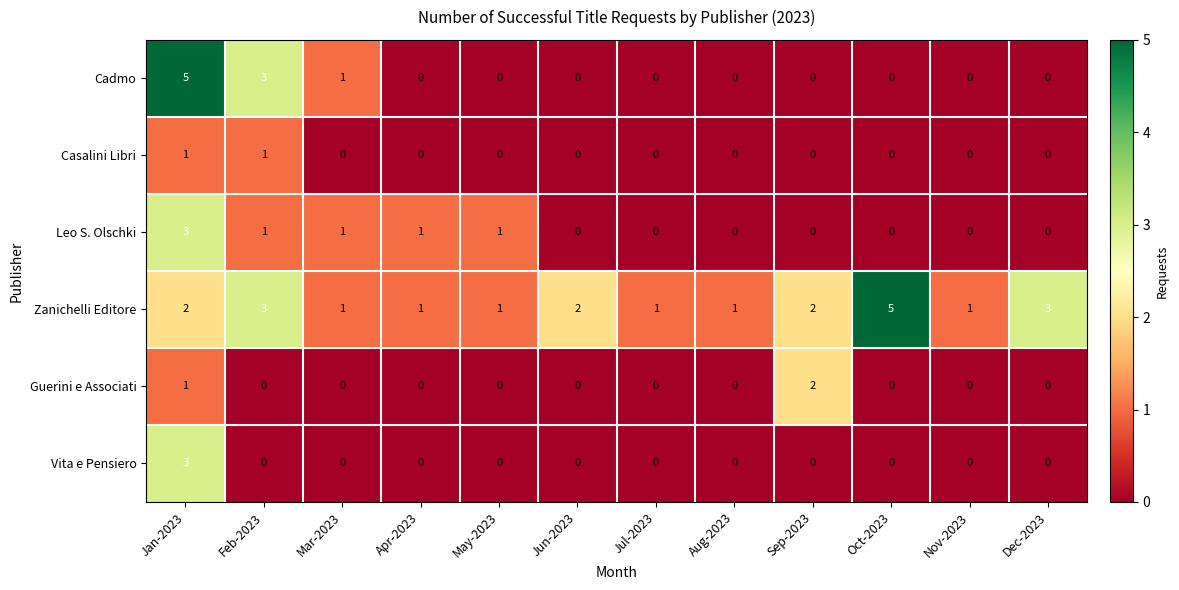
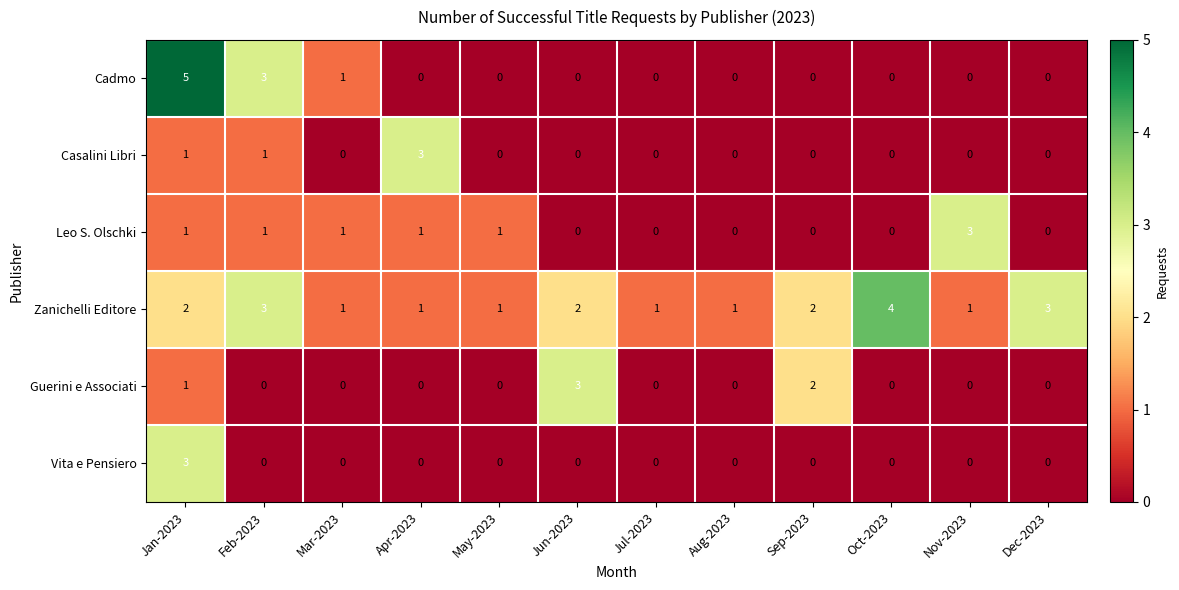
  {
    "Cadmo": {
      "Jan-2023": 5,
      "Feb-2023": 3,
      "Mar-2023": 1,
      "Apr-2023": 0,
      "May-2023": 0,
      "Jun-2023": 0,
      "Jul-2023": 0,
      "Aug-2023": 0,
      "Sep-2023": 0,
      "Oct-2023": 0,
      "Nov-2023": 0,
      "Dec-2023": 0
    },
    "Casalini Libri": {
      "Jan-2023": 1,
      "Feb-2023": 1,
      "Mar-2023": 0,
-     "Apr-2023": 0,
+     "Apr-2023": 3,
      "May-2023": 0,
      "Jun-2023": 0,
      "Jul-2023": 0,
      "Aug-2023": 0,
      "Sep-2023": 0,
      "Oct-2023": 0,
      "Nov-2023": 0,
      "Dec-2023": 0
    },
    "Leo S. Olschki": {
-     "Jan-2023": 3,
+     "Jan-2023": 1,
      "Feb-2023": 1,
      "Mar-2023": 1,
      "Apr-2023": 1,
      "May-2023": 1,
      "Jun-2023": 0,
      "Jul-2023": 0,
      "Aug-2023": 0,
      "Sep-2023": 0,
      "Oct-2023": 0,
-     "Nov-2023": 0,
+     "Nov-2023": 3,
      "Dec-2023": 0
    },
    "Zanichelli Editore": {
      "Jan-2023": 2,
      "Feb-2023": 3,
      "Mar-2023": 1,
      "Apr-2023": 1,
      "May-2023": 1,
      "Jun-2023": 2,
      "Jul-2023": 1,
      "Aug-2023": 1,
      "Sep-2023": 2,
-     "Oct-2023": 5,
+     "Oct-2023": 4,
      "Nov-2023": 1,
      "Dec-2023": 3
    },
    "Guerini e Associati": {
      "Jan-2023": 1,
      "Feb-2023": 0,
      "Mar-2023": 0,
      "Apr-2023": 0,
      "May-2023": 0,
-     "Jun-2023": 0,
+     "Jun-2023": 3,
      "Jul-2023": 0,
      "Aug-2023": 0,
      "Sep-2023": 2,
      "Oct-2023": 0,
      "Nov-2023": 0,
      "Dec-2023": 0
    },
    "Vita e Pensiero": {
      "Jan-2023": 3,
      "Feb-2023": 0,
      "Mar-2023": 0,
      "Apr-2023": 0,
      "May-2023": 0,
      "Jun-2023": 0,
      "Jul-2023": 0,
      "Aug-2023": 0,
      "Sep-2023": 0,
      "Oct-2023": 0,
      "Nov-2023": 0,
      "Dec-2023": 0
    }
  }
